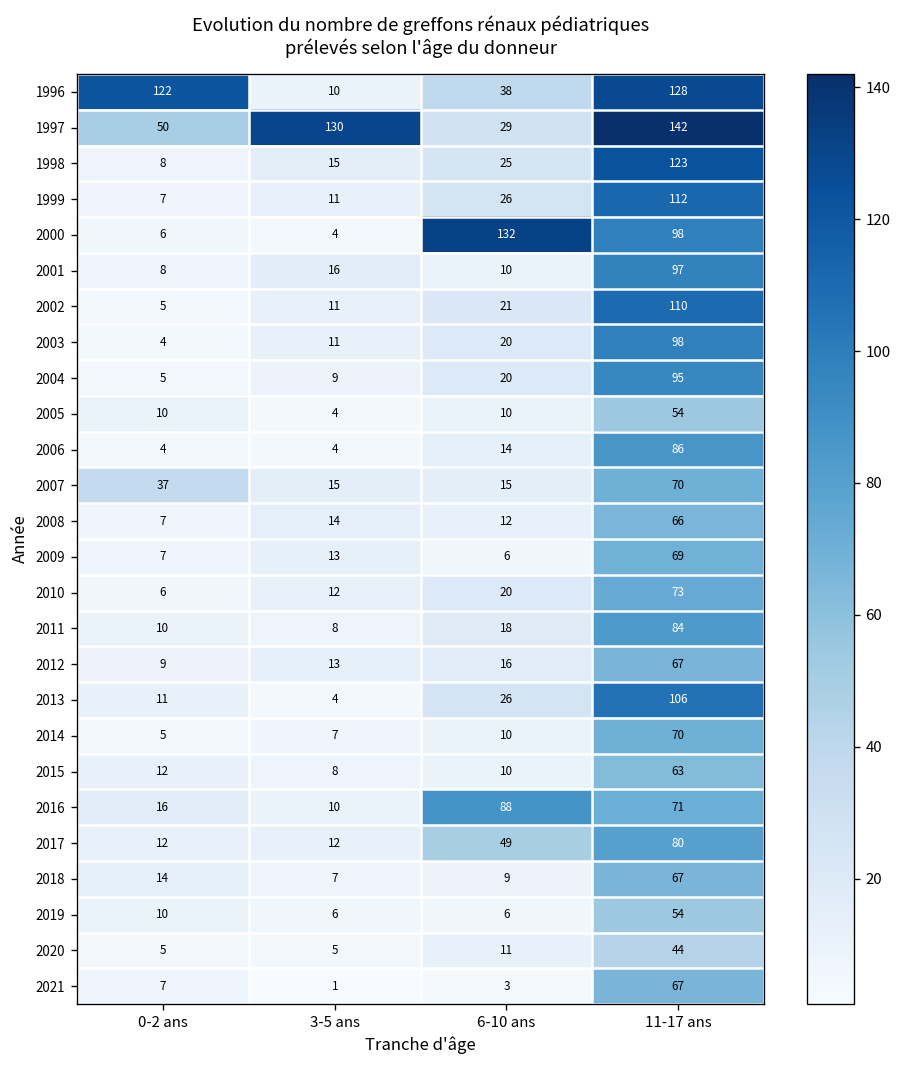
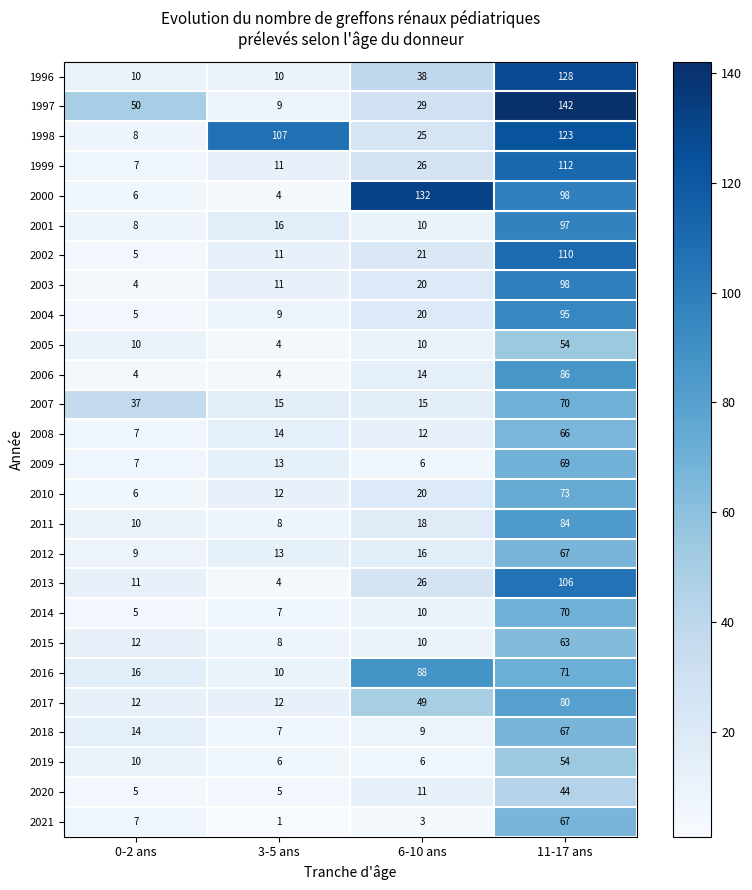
  {
    "1996": {
-     "0-2 ans": 122,
+     "0-2 ans": 10,
      "3-5 ans": 10,
      "6-10 ans": 38,
      "11-17 ans": 128
    },
    "1997": {
      "0-2 ans": 50,
-     "3-5 ans": 130,
+     "3-5 ans": 9,
      "6-10 ans": 29,
      "11-17 ans": 142
    },
    "1998": {
      "0-2 ans": 8,
-     "3-5 ans": 15,
+     "3-5 ans": 107,
      "6-10 ans": 25,
      "11-17 ans": 123
    },
    "1999": {
      "0-2 ans": 7,
      "3-5 ans": 11,
      "6-10 ans": 26,
      "11-17 ans": 112
    },
    "2000": {
      "0-2 ans": 6,
      "3-5 ans": 4,
      "6-10 ans": 132,
      "11-17 ans": 98
    },
    "2001": {
      "0-2 ans": 8,
      "3-5 ans": 16,
      "6-10 ans": 10,
      "11-17 ans": 97
    },
    "2002": {
      "0-2 ans": 5,
      "3-5 ans": 11,
      "6-10 ans": 21,
      "11-17 ans": 110
    },
    "2003": {
      "0-2 ans": 4,
      "3-5 ans": 11,
      "6-10 ans": 20,
      "11-17 ans": 98
    },
    "2004": {
      "0-2 ans": 5,
      "3-5 ans": 9,
      "6-10 ans": 20,
      "11-17 ans": 95
    },
    "2005": {
      "0-2 ans": 10,
      "3-5 ans": 4,
      "6-10 ans": 10,
      "11-17 ans": 54
    },
    "2006": {
      "0-2 ans": 4,
      "3-5 ans": 4,
      "6-10 ans": 14,
      "11-17 ans": 86
    },
    "2007": {
      "0-2 ans": 37,
      "3-5 ans": 15,
      "6-10 ans": 15,
      "11-17 ans": 70
    },
    "2008": {
      "0-2 ans": 7,
      "3-5 ans": 14,
      "6-10 ans": 12,
      "11-17 ans": 66
    },
    "2009": {
      "0-2 ans": 7,
      "3-5 ans": 13,
      "6-10 ans": 6,
      "11-17 ans": 69
    },
    "2010": {
      "0-2 ans": 6,
      "3-5 ans": 12,
      "6-10 ans": 20,
      "11-17 ans": 73
    },
    "2011": {
      "0-2 ans": 10,
      "3-5 ans": 8,
      "6-10 ans": 18,
      "11-17 ans": 84
    },
    "2012": {
      "0-2 ans": 9,
      "3-5 ans": 13,
      "6-10 ans": 16,
      "11-17 ans": 67
    },
    "2013": {
      "0-2 ans": 11,
      "3-5 ans": 4,
      "6-10 ans": 26,
      "11-17 ans": 106
    },
    "2014": {
      "0-2 ans": 5,
      "3-5 ans": 7,
      "6-10 ans": 10,
      "11-17 ans": 70
    },
    "2015": {
      "0-2 ans": 12,
      "3-5 ans": 8,
      "6-10 ans": 10,
      "11-17 ans": 63
    },
    "2016": {
      "0-2 ans": 16,
      "3-5 ans": 10,
      "6-10 ans": 88,
      "11-17 ans": 71
    },
    "2017": {
      "0-2 ans": 12,
      "3-5 ans": 12,
      "6-10 ans": 49,
      "11-17 ans": 80
    },
    "2018": {
      "0-2 ans": 14,
      "3-5 ans": 7,
      "6-10 ans": 9,
      "11-17 ans": 67
    },
    "2019": {
      "0-2 ans": 10,
      "3-5 ans": 6,
      "6-10 ans": 6,
      "11-17 ans": 54
    },
    "2020": {
      "0-2 ans": 5,
      "3-5 ans": 5,
      "6-10 ans": 11,
      "11-17 ans": 44
    },
    "2021": {
      "0-2 ans": 7,
      "3-5 ans": 1,
      "6-10 ans": 3,
      "11-17 ans": 67
    }
  }
